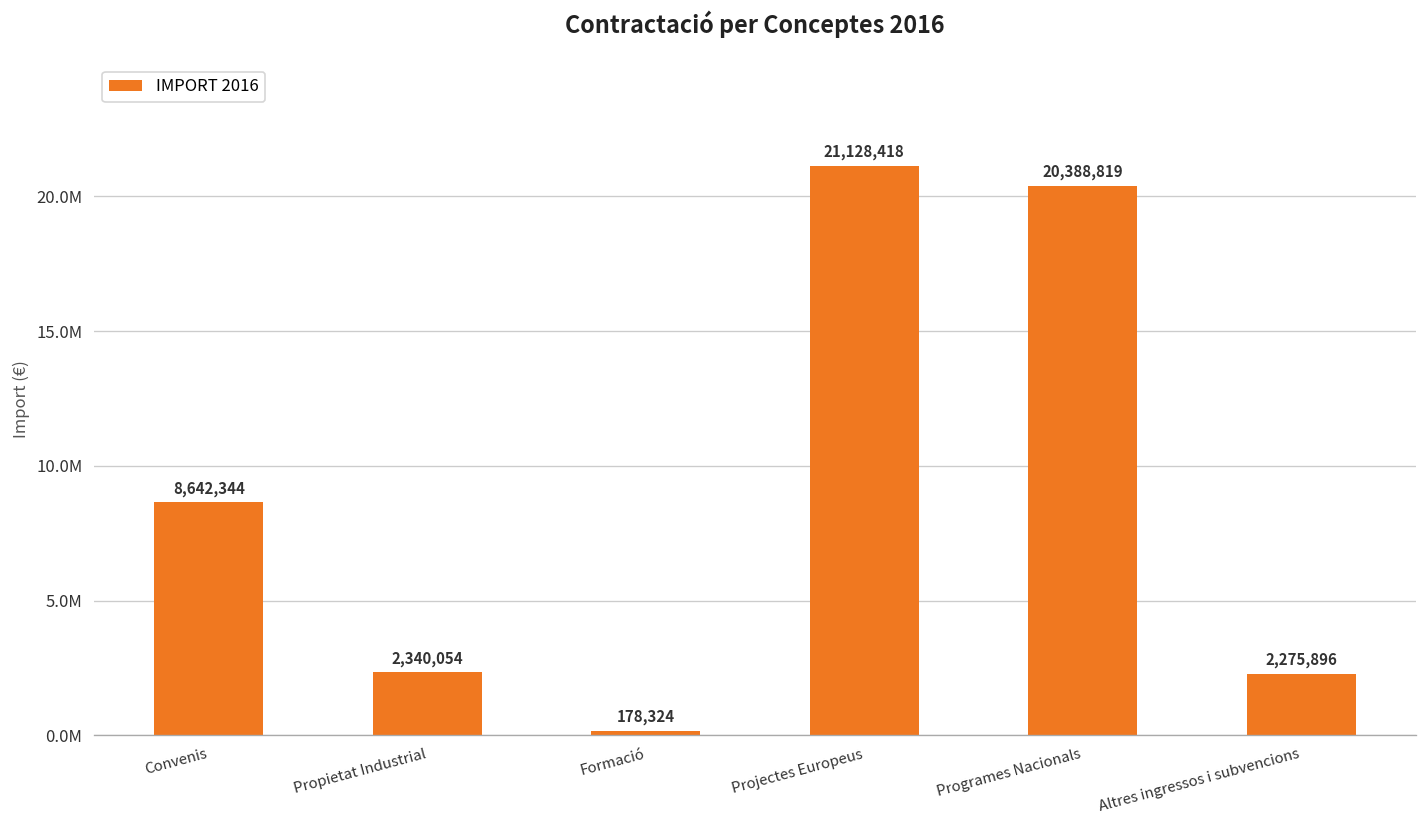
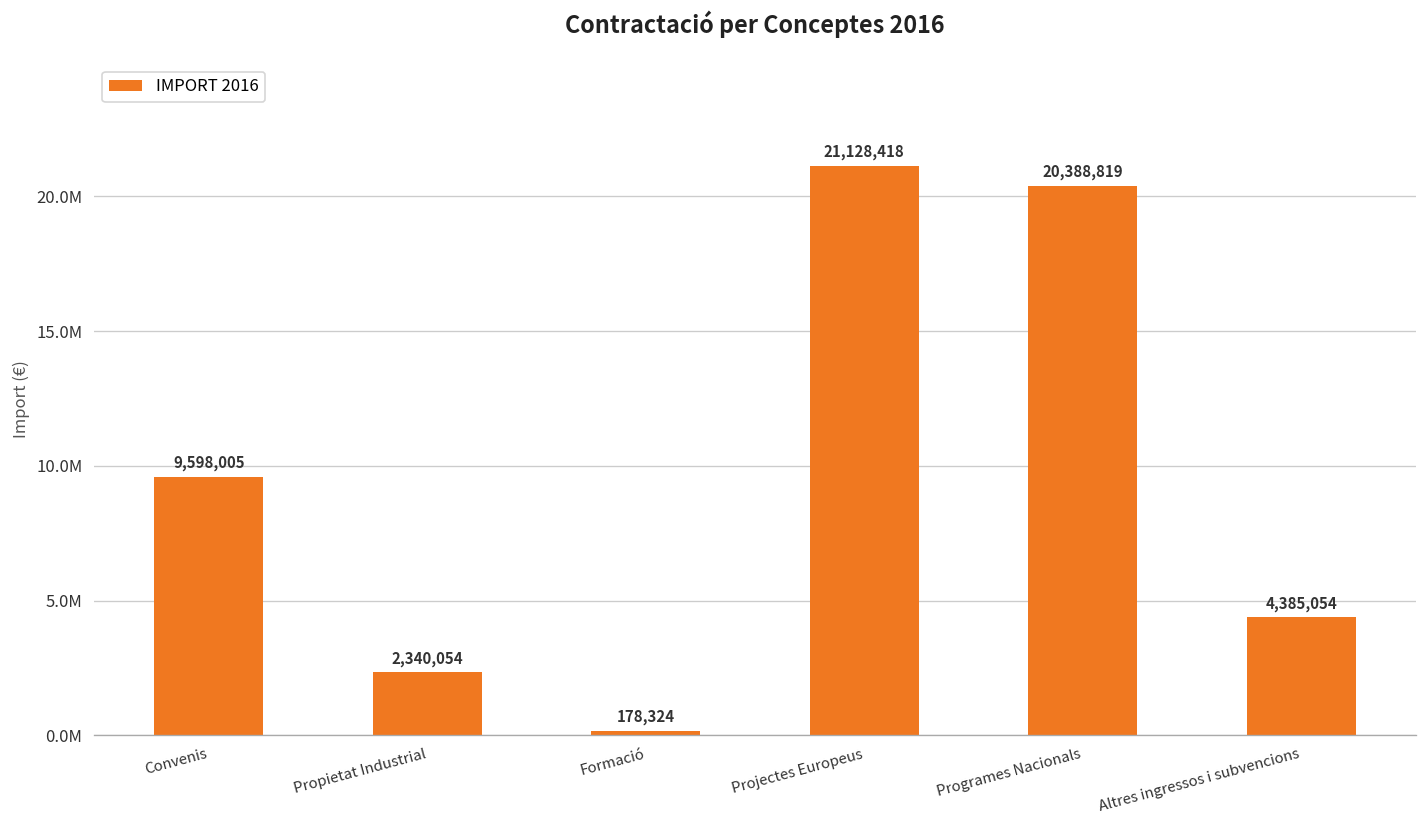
  {
-   "Convenis": "8,642,344",
+   "Convenis": "9,598,005",
    "Propietat Industrial": "2,340,054",
    "Formació": "178,324",
    "Projectes Europeus": "21,128,418",
    "Programes Nacionals": "20,388,819",
-   "Altres ingressos i subvencions": "2,275,896"
+   "Altres ingressos i subvencions": "4,385,054"
  }
